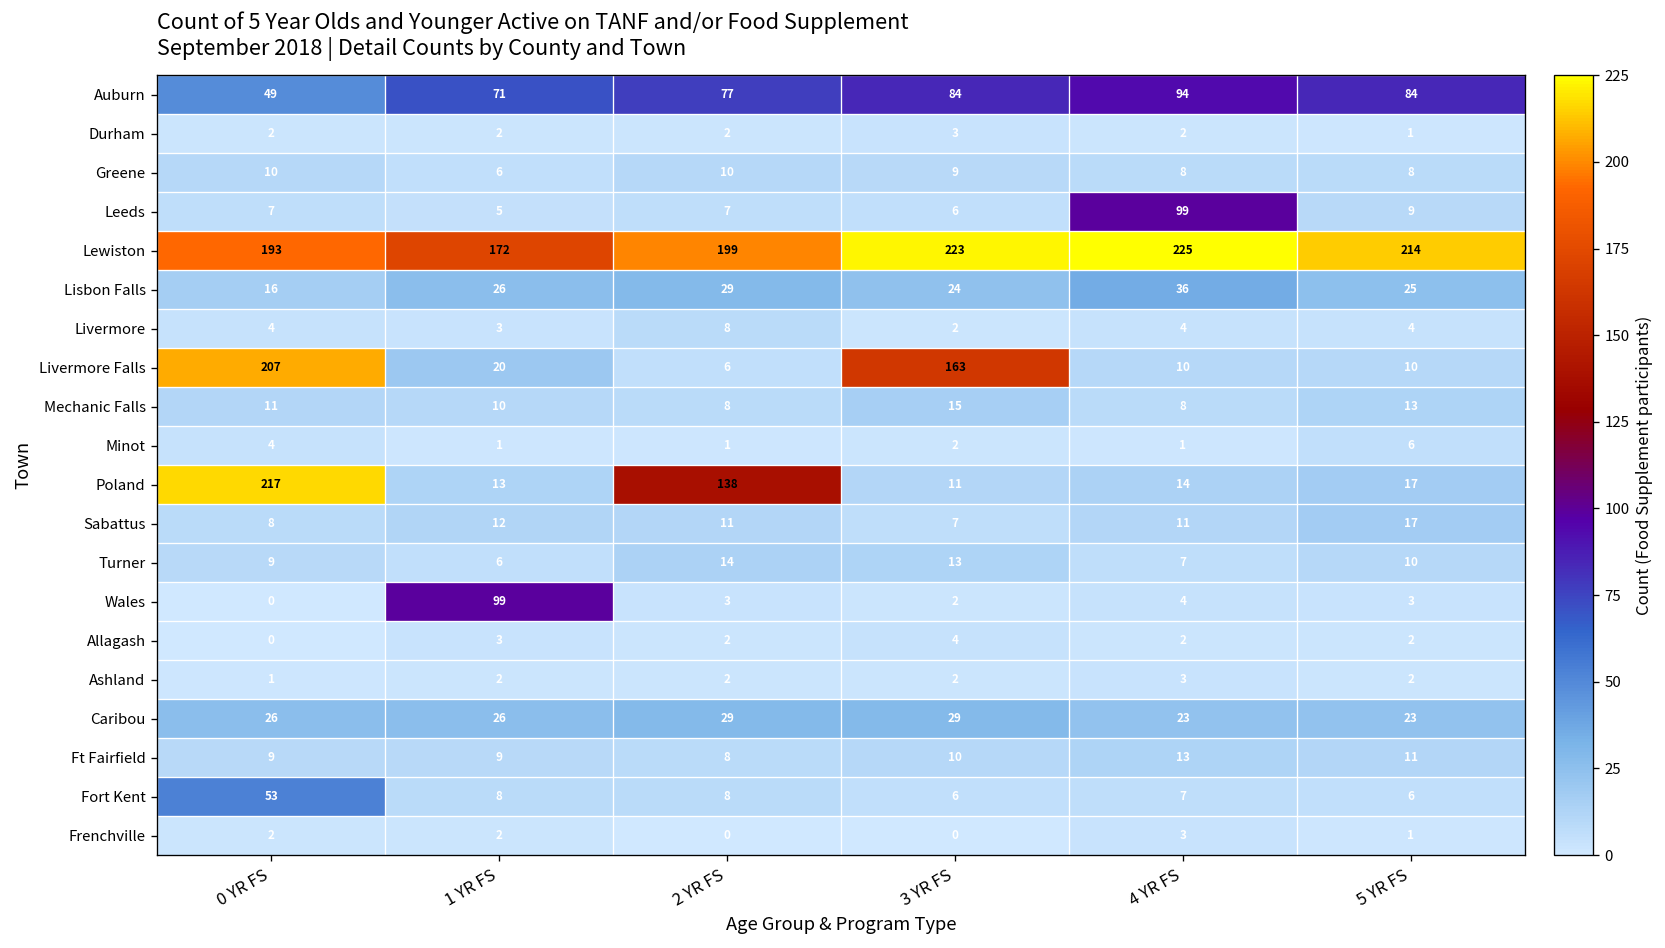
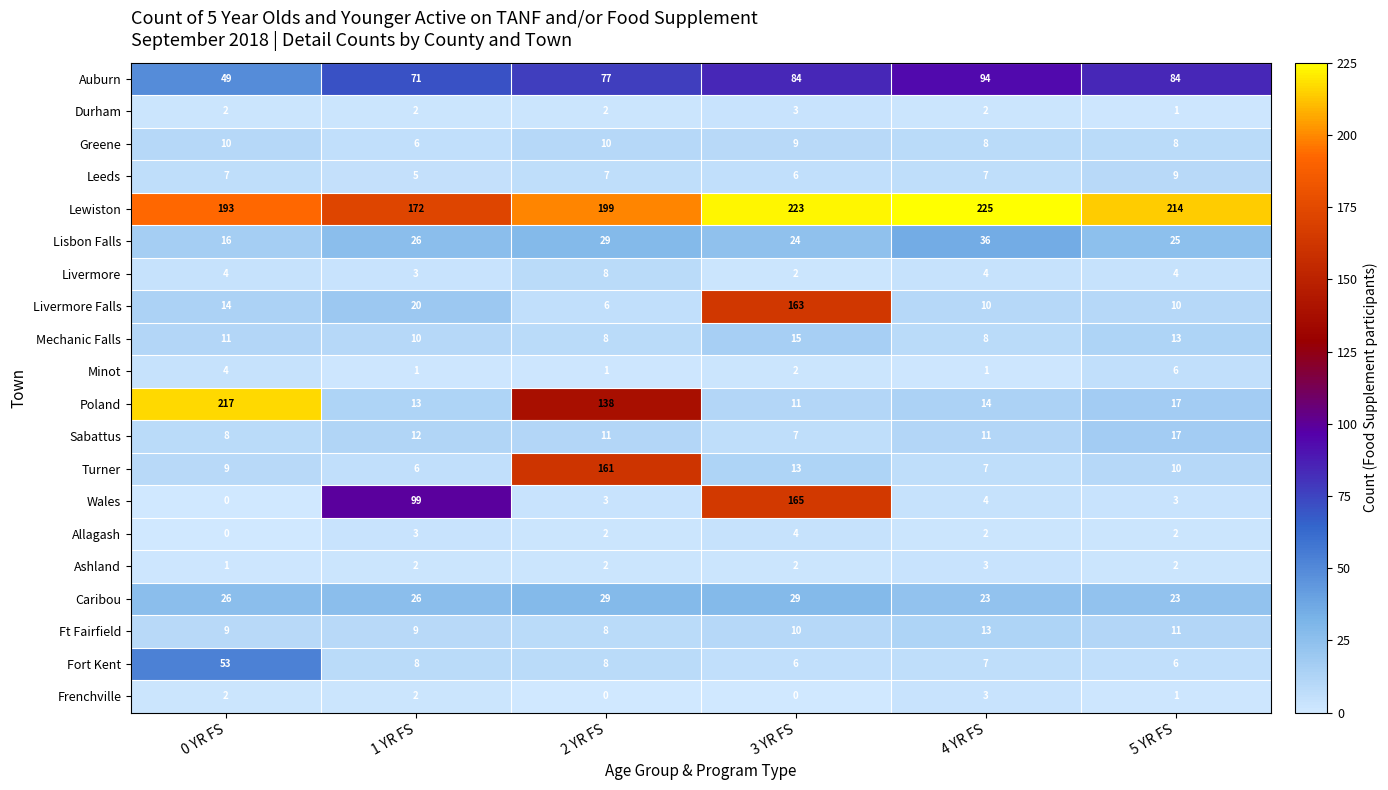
  {
    "Auburn": {
      "0 YR FS": 49,
      "1 YR FS": 71,
      "2 YR FS": 77,
      "3 YR FS": 84,
      "4 YR FS": 94,
      "5 YR FS": 84
    },
    "Durham": {
      "0 YR FS": 2,
      "1 YR FS": 2,
      "2 YR FS": 2,
      "3 YR FS": 3,
      "4 YR FS": 2,
      "5 YR FS": 1
    },
    "Greene": {
      "0 YR FS": 10,
      "1 YR FS": 6,
      "2 YR FS": 10,
      "3 YR FS": 9,
      "4 YR FS": 8,
      "5 YR FS": 8
    },
    "Leeds": {
      "0 YR FS": 7,
      "1 YR FS": 5,
      "2 YR FS": 7,
      "3 YR FS": 6,
-     "4 YR FS": 99,
+     "4 YR FS": 7,
      "5 YR FS": 9
    },
    "Lewiston": {
      "0 YR FS": 193,
      "1 YR FS": 172,
      "2 YR FS": 199,
      "3 YR FS": 223,
      "4 YR FS": 225,
      "5 YR FS": 214
    },
    "Lisbon Falls": {
      "0 YR FS": 16,
      "1 YR FS": 26,
      "2 YR FS": 29,
      "3 YR FS": 24,
      "4 YR FS": 36,
      "5 YR FS": 25
    },
    "Livermore": {
      "0 YR FS": 4,
      "1 YR FS": 3,
      "2 YR FS": 8,
      "3 YR FS": 2,
      "4 YR FS": 4,
      "5 YR FS": 4
    },
    "Livermore Falls": {
-     "0 YR FS": 207,
+     "0 YR FS": 14,
      "1 YR FS": 20,
      "2 YR FS": 6,
      "3 YR FS": 163,
      "4 YR FS": 10,
      "5 YR FS": 10
    },
    "Mechanic Falls": {
      "0 YR FS": 11,
      "1 YR FS": 10,
      "2 YR FS": 8,
      "3 YR FS": 15,
      "4 YR FS": 8,
      "5 YR FS": 13
    },
    "Minot": {
      "0 YR FS": 4,
      "1 YR FS": 1,
      "2 YR FS": 1,
      "3 YR FS": 2,
      "4 YR FS": 1,
      "5 YR FS": 6
    },
    "Poland": {
      "0 YR FS": 217,
      "1 YR FS": 13,
      "2 YR FS": 138,
      "3 YR FS": 11,
      "4 YR FS": 14,
      "5 YR FS": 17
    },
    "Sabattus": {
      "0 YR FS": 8,
      "1 YR FS": 12,
      "2 YR FS": 11,
      "3 YR FS": 7,
      "4 YR FS": 11,
      "5 YR FS": 17
    },
    "Turner": {
      "0 YR FS": 9,
      "1 YR FS": 6,
-     "2 YR FS": 14,
+     "2 YR FS": 161,
      "3 YR FS": 13,
      "4 YR FS": 7,
      "5 YR FS": 10
    },
    "Wales": {
      "1 YR FS": 99,
      "2 YR FS": 3,
-     "3 YR FS": 2,
+     "3 YR FS": 165,
      "4 YR FS": 4,
      "5 YR FS": 3
    },
    "Allagash": {
      "1 YR FS": 3,
      "2 YR FS": 2,
      "3 YR FS": 4,
      "4 YR FS": 2,
      "5 YR FS": 2
    },
    "Ashland": {
      "0 YR FS": 1,
      "1 YR FS": 2,
      "2 YR FS": 2,
      "3 YR FS": 2,
      "4 YR FS": 3,
      "5 YR FS": 2
    },
    "Caribou": {
      "0 YR FS": 26,
      "1 YR FS": 26,
      "2 YR FS": 29,
      "3 YR FS": 29,
      "4 YR FS": 23,
      "5 YR FS": 23
    },
    "Ft Fairfield": {
      "0 YR FS": 9,
      "1 YR FS": 9,
      "2 YR FS": 8,
      "3 YR FS": 10,
      "4 YR FS": 13,
      "5 YR FS": 11
    },
    "Fort Kent": {
      "0 YR FS": 53,
      "1 YR FS": 8,
      "2 YR FS": 8,
      "3 YR FS": 6,
      "4 YR FS": 7,
      "5 YR FS": 6
    },
    "Frenchville": {
      "0 YR FS": 2,
      "1 YR FS": 2,
      "4 YR FS": 3,
      "5 YR FS": 1
    }
  }
